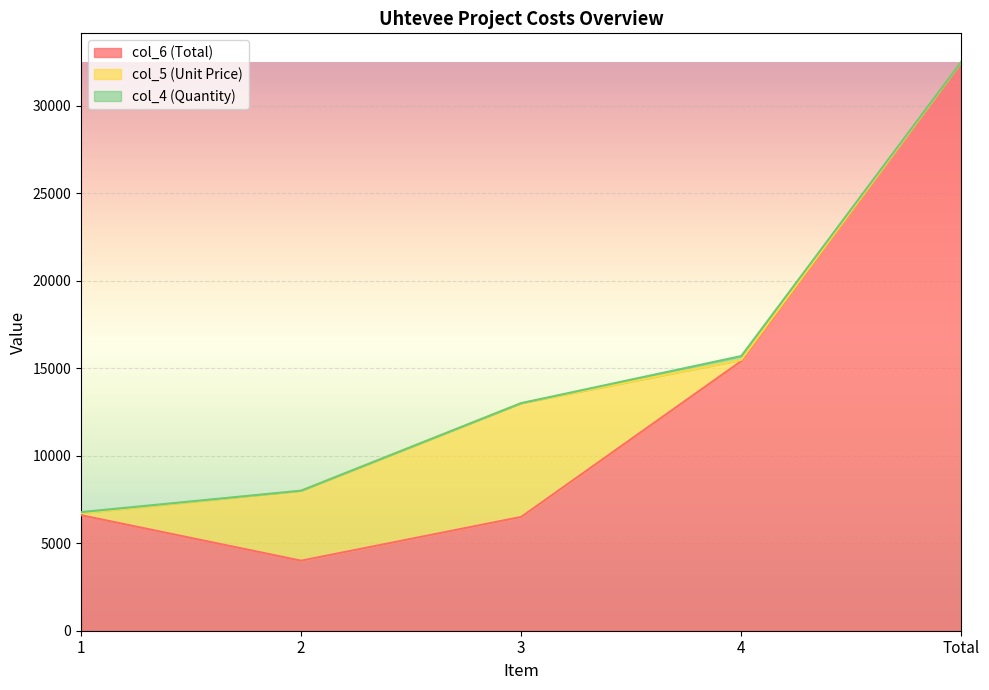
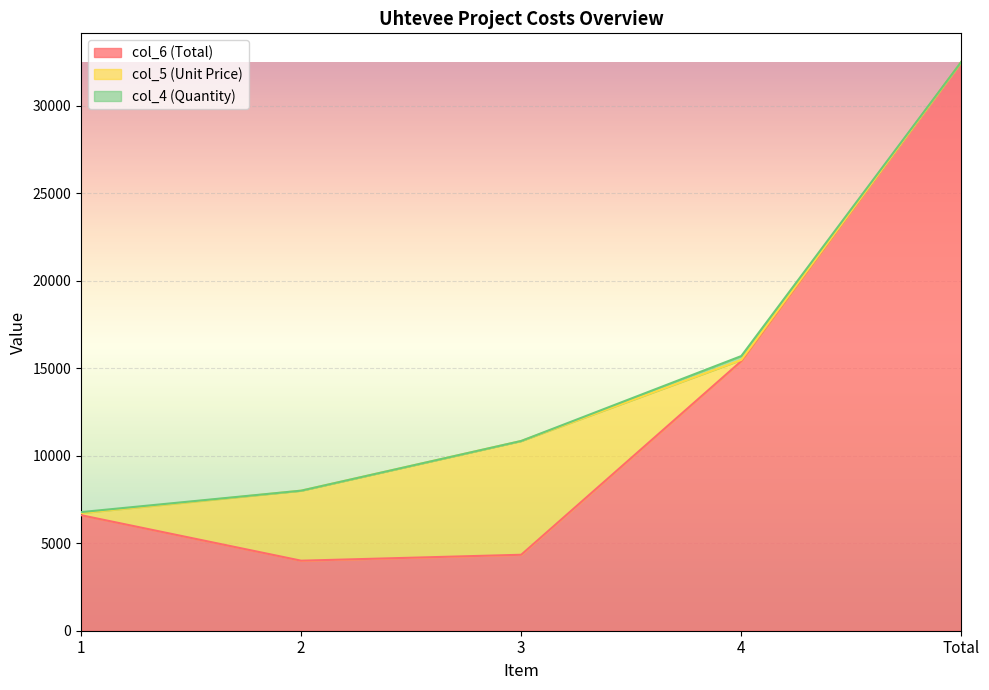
  {
    "col_6 (Total)": {
      "2": 4000,
-     "3": 6500
+     "3": 4300
    },
    "col_4 (Quantity)": {
      "4": 200
    }
  }
